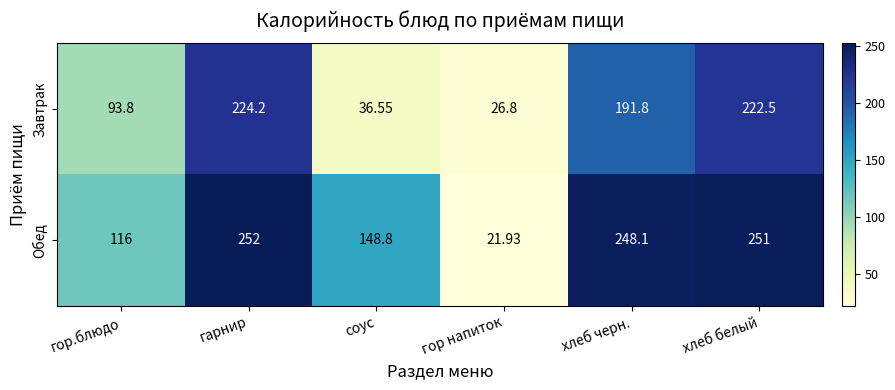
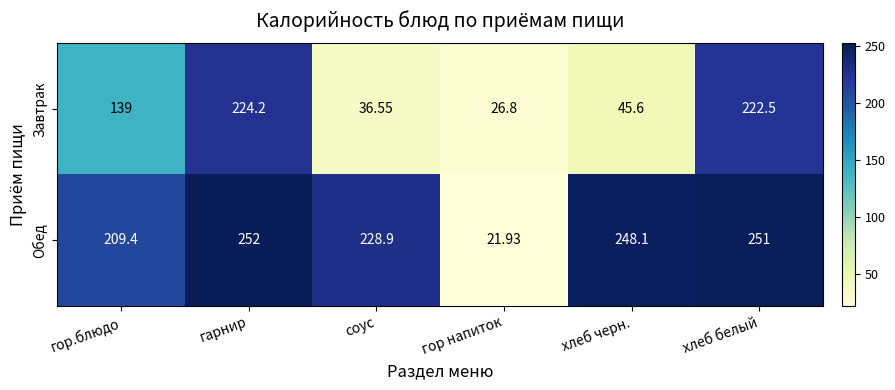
  {
    "Завтрак": {
-     "гор.блюдо": 93.8,
+     "гор.блюдо": 139,
      "гарнир": 224.2,
      "соус": 36.55,
      "гор напиток": 26.8,
-     "хлеб черн.": 191.8,
+     "хлеб черн.": 45.6,
      "хлеб белый": 222.5
    },
    "Обед": {
-     "гор.блюдо": 116,
+     "гор.блюдо": 209.4,
      "гарнир": 252,
-     "соус": 148.8,
+     "соус": 228.9,
      "гор напиток": 21.93,
      "хлеб черн.": 248.1,
      "хлеб белый": 251
    }
  }
